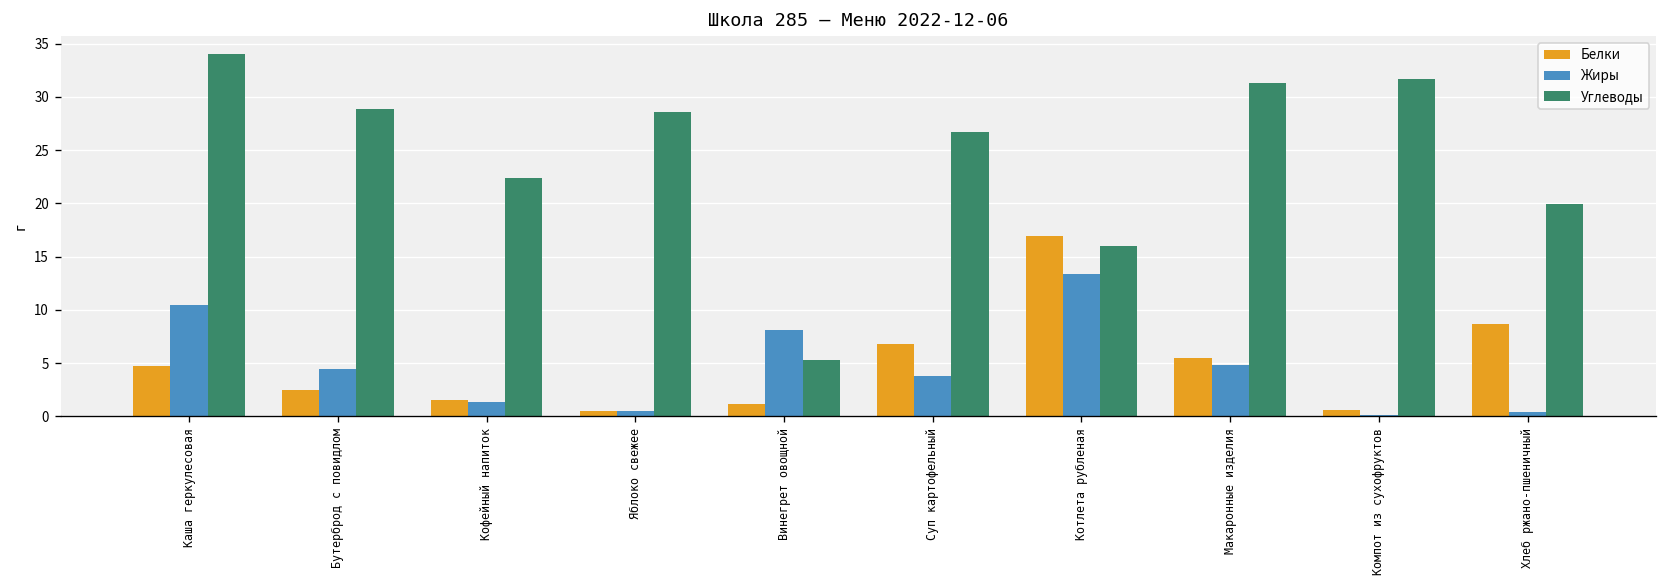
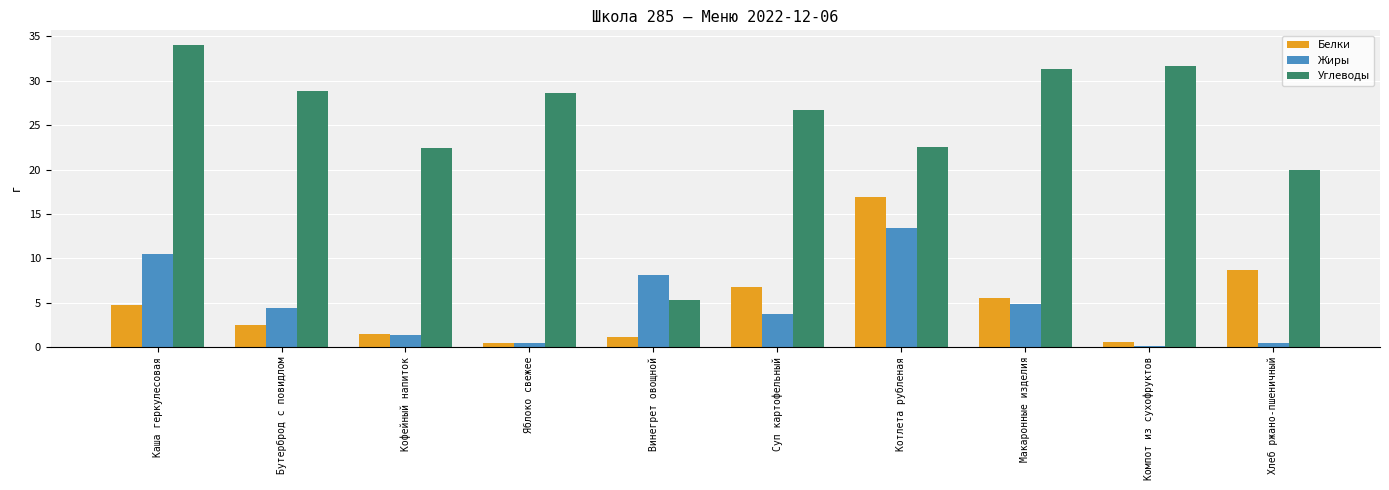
  {
    "Белки": {
      "Каша геркулесовая": 5,
      "Бутерброд с повидлом": 3,
      "Кофейный напиток": 2,
      "Яблоко свежее": 0,
      "Винегрет овощной": 1,
      "Суп картофельный": 7,
      "Котлета рубленая": 17,
      "Макаронные изделия": 6,
      "Компот из сухофруктов": 1,
      "Хлеб ржано-пшеничный": 9
    },
    "Жиры": {
      "Каша геркулесовая": 10,
      "Бутерброд с повидлом": 4,
      "Кофейный напиток": 1,
      "Яблоко свежее": 0,
      "Винегрет овощной": 8,
      "Суп картофельный": 4,
      "Котлета рубленая": 13,
      "Макаронные изделия": 5,
      "Хлеб ржано-пшеничный": 0
    },
    "Углеводы": {
      "Каша геркулесовая": 34,
      "Бутерброд с повидлом": 29,
      "Кофейный напиток": 22,
      "Яблоко свежее": 29,
      "Винегрет овощной": 5,
      "Суп картофельный": 27,
-     "Котлета рубленая": 16,
+     "Котлета рубленая": 23,
      "Макаронные изделия": 31,
      "Компот из сухофруктов": 32,
      "Хлеб ржано-пшеничный": 20
    }
  }
